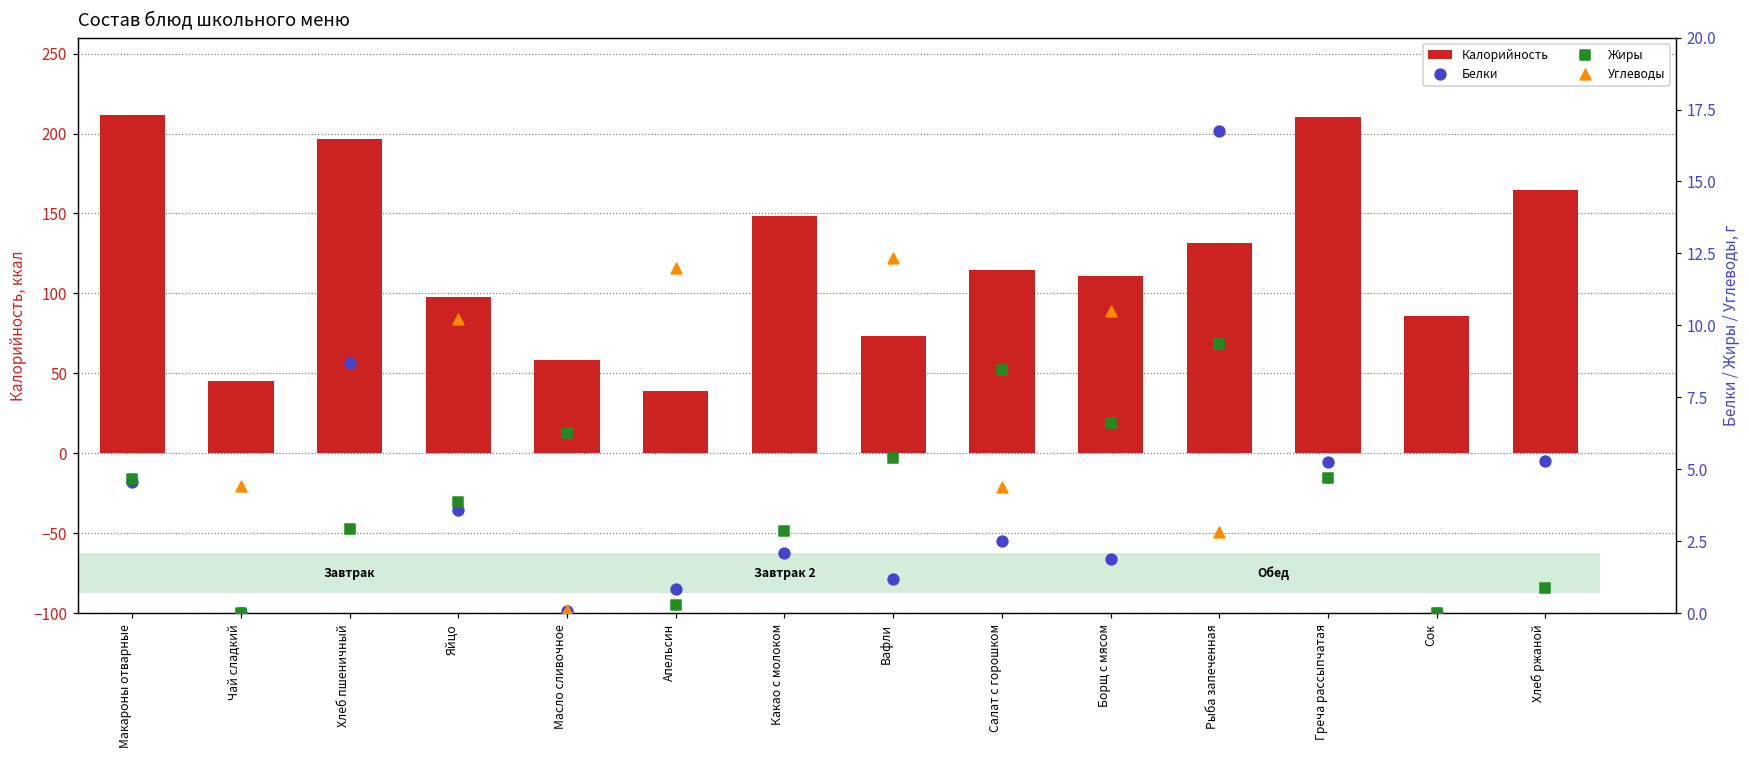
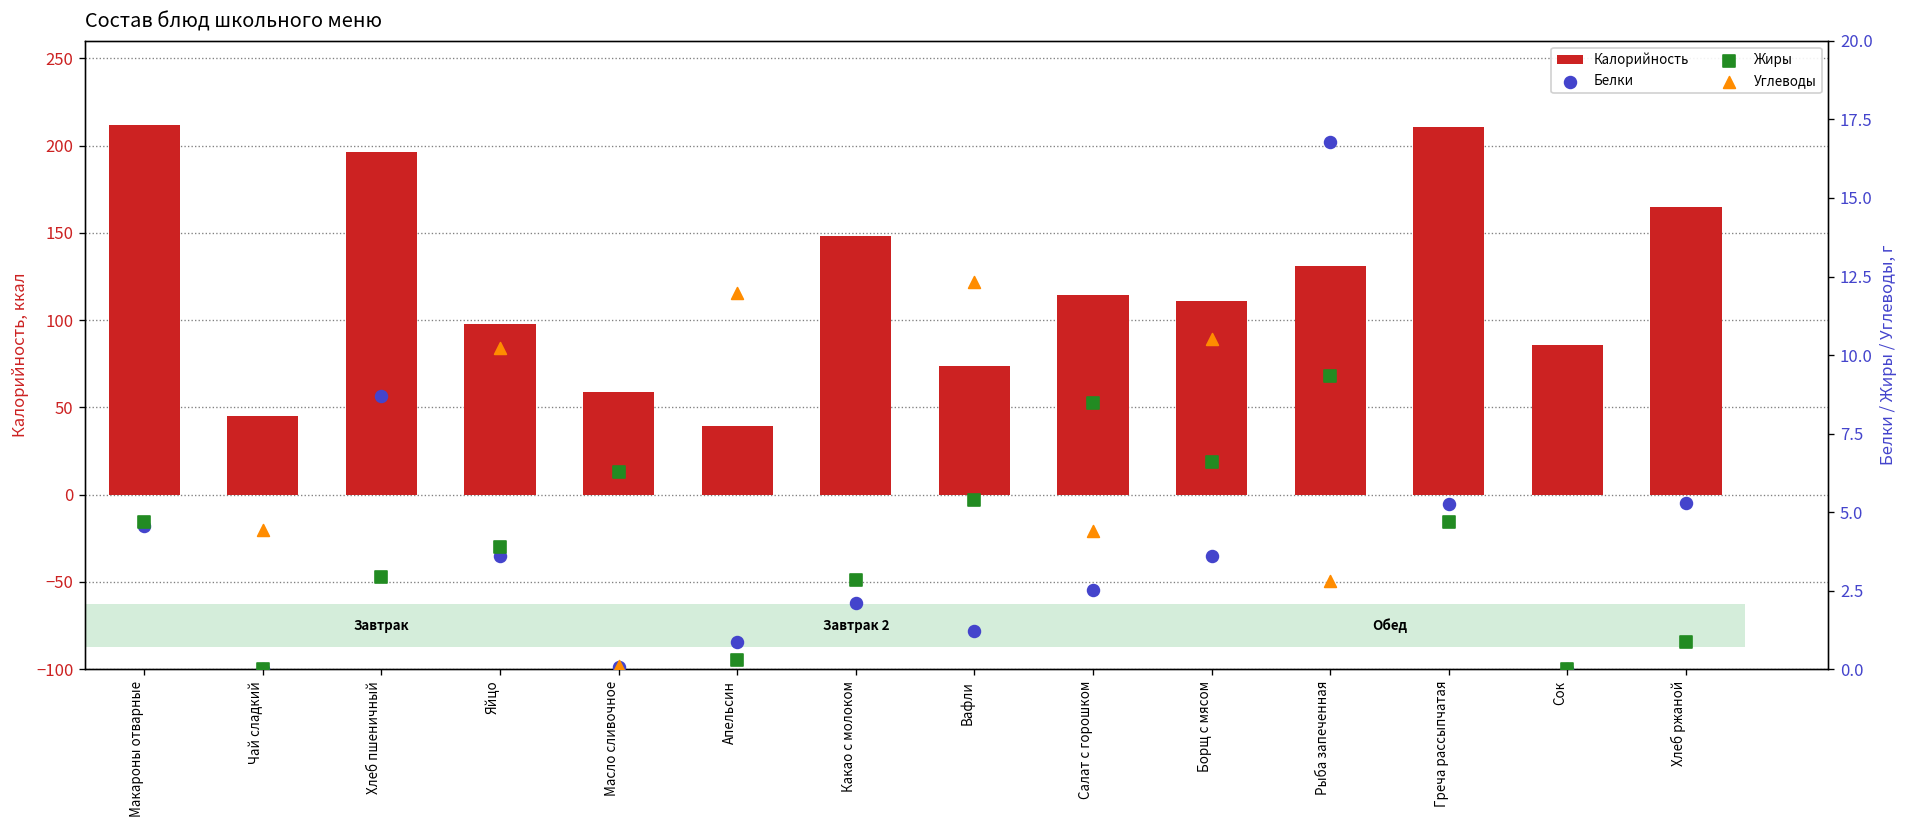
  {
    "Калорийность": {
      "Макароны отварные": 212,
      "Чай сладкий": 45,
      "Хлеб пшеничный": 197,
      "Яйцо": 98,
      "Масло сливочное": 59,
      "Апельсин": 39,
      "Какао с молоком": 148,
      "Вафли": 74,
      "Салат с горошком": 115,
      "Борщ с мясом": 111,
      "Рыба запеченная": 131,
      "Греча рассыпчатая": 211,
      "Сок": 86,
      "Хлеб ржаной": 165
    },
    "Белки": {
-     "Борщ с мясом": 1.9
+     "Борщ с мясом": 3.6
    }
  }
